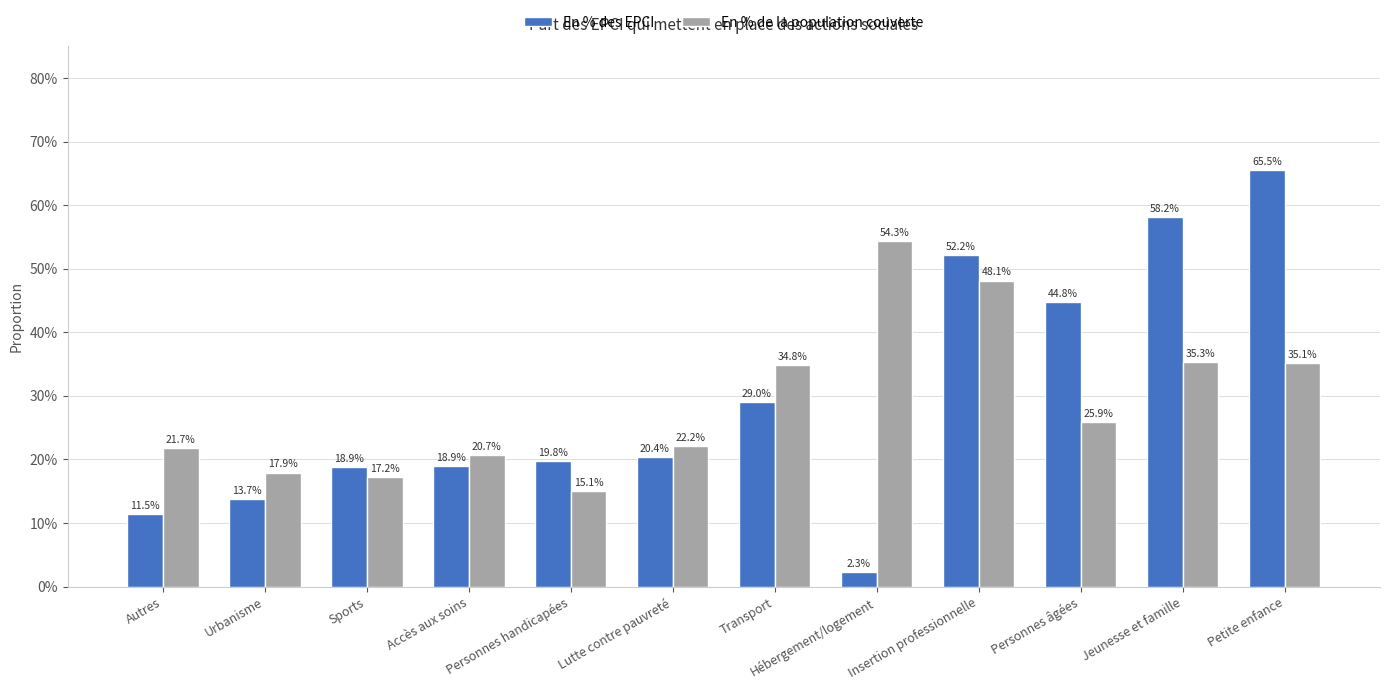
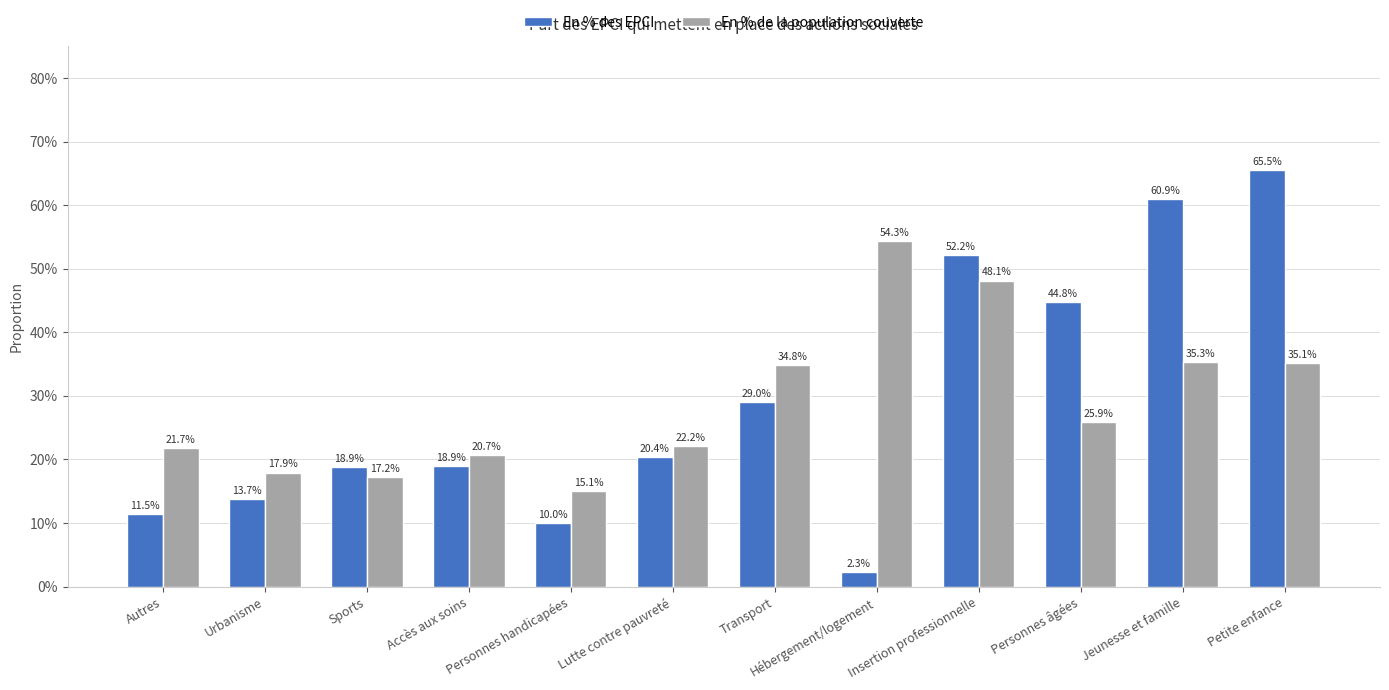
  {
    "En % des EPCI": {
      "Autres": "11.5%",
      "Urbanisme": "13.7%",
      "Sports": "18.9%",
      "Accès aux soins": "18.9%",
-     "Personnes handicapées": "19.8%",
+     "Personnes handicapées": "10.0%",
      "Lutte contre pauvreté": "20.4%",
      "Transport": "29.0%",
      "Hébergement/logement": "2.3%",
      "Insertion professionnelle": "52.2%",
      "Personnes âgées": "44.8%",
-     "Jeunesse et famille": "58.2%",
+     "Jeunesse et famille": "60.9%",
      "Petite enfance": "65.5%"
    },
    "En % de la population couverte": {
      "Autres": "21.7%",
      "Urbanisme": "17.9%",
      "Sports": "17.2%",
      "Accès aux soins": "20.7%",
      "Personnes handicapées": "15.1%",
      "Lutte contre pauvreté": "22.2%",
      "Transport": "34.8%",
      "Hébergement/logement": "54.3%",
      "Insertion professionnelle": "48.1%",
      "Personnes âgées": "25.9%",
      "Jeunesse et famille": "35.3%",
      "Petite enfance": "35.1%"
    }
  }
